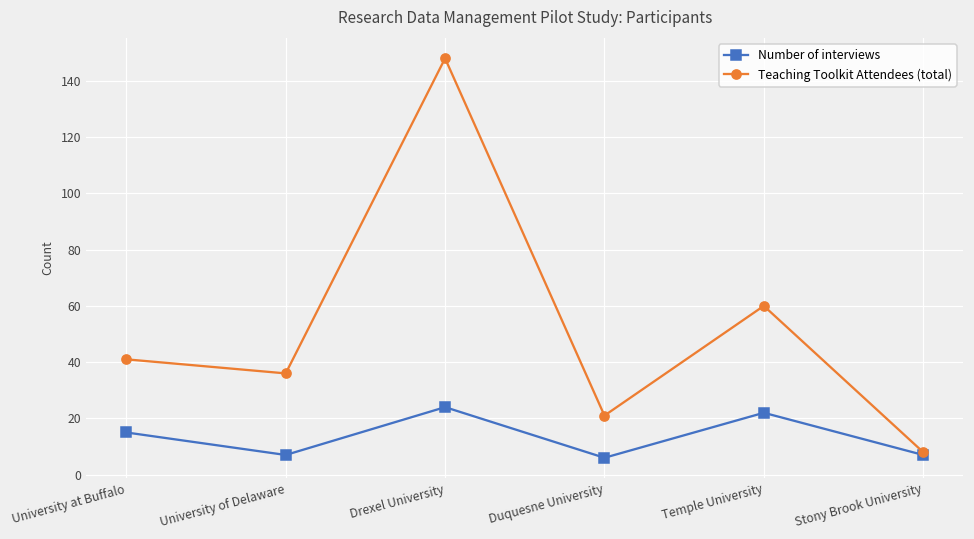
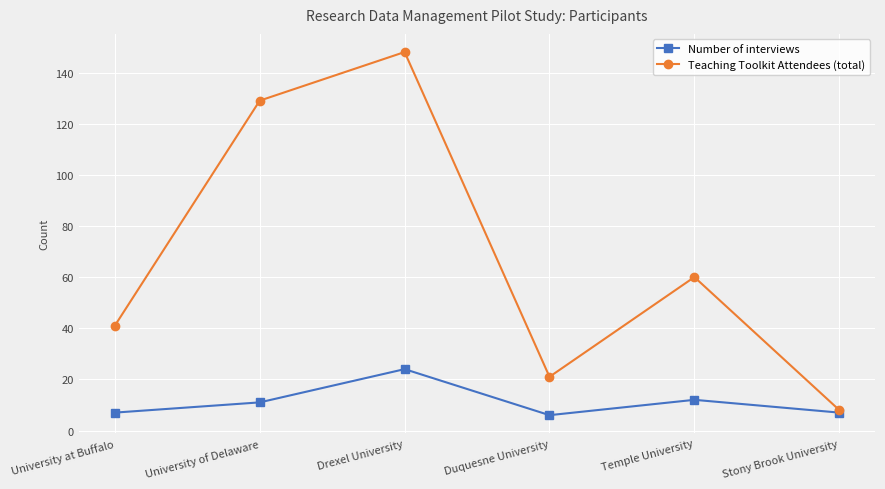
  {
    "Number of interviews": {
-     "University at Buffalo": 15,
-     "University of Delaware": 7,
+     "University at Buffalo": 7,
+     "University of Delaware": 11,
      "Drexel University": 24,
      "Duquesne University": 6,
-     "Temple University": 22
+     "Temple University": 12
    },
    "Teaching Toolkit Attendees (total)": {
      "University at Buffalo": 41,
-     "University of Delaware": 36,
+     "University of Delaware": 129,
      "Drexel University": 148,
      "Duquesne University": 21,
      "Temple University": 60
    }
  }
